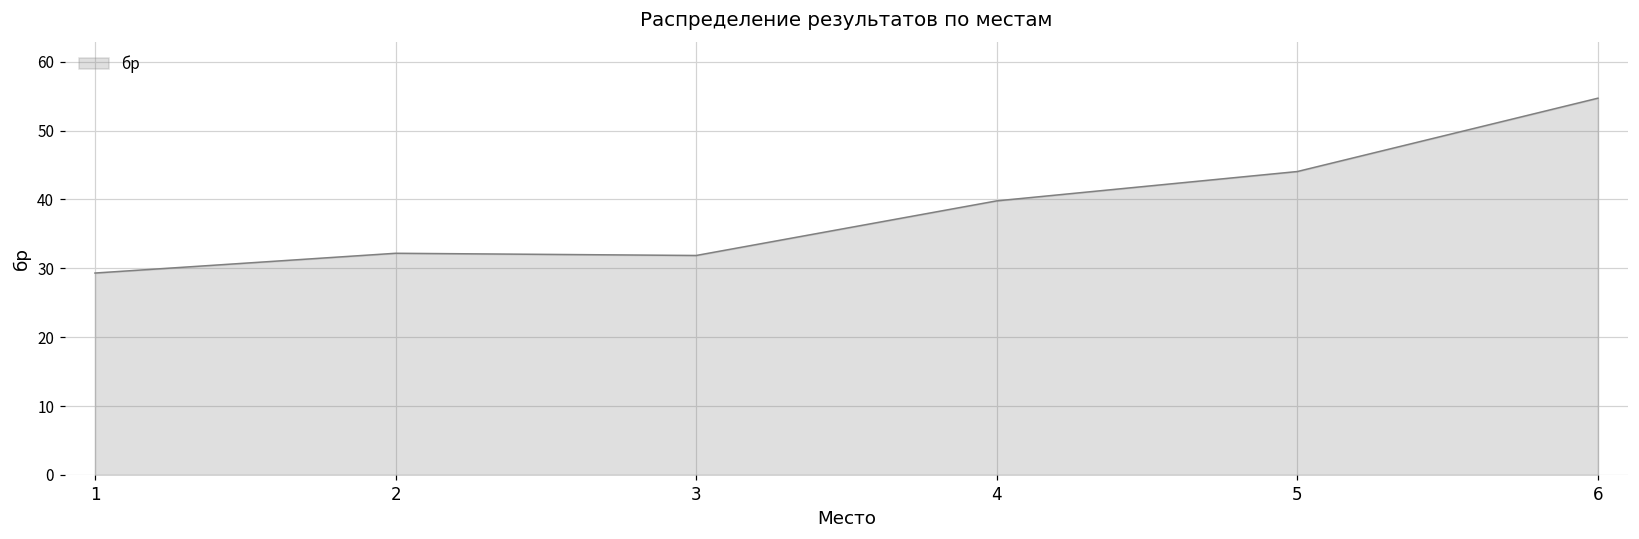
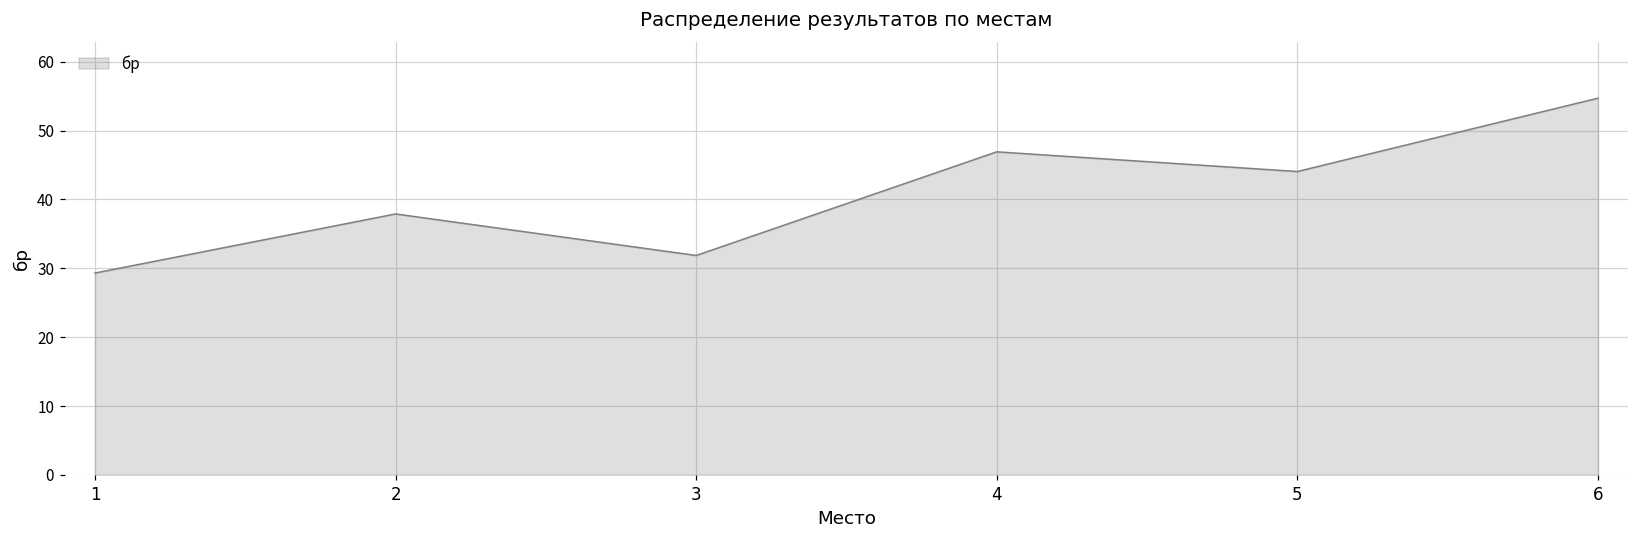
  {
    "1": 29,
-   "2": 32,
+   "2": 38,
    "3": 32,
-   "4": 40,
+   "4": 47,
    "5": 44,
    "6": 55
  }
